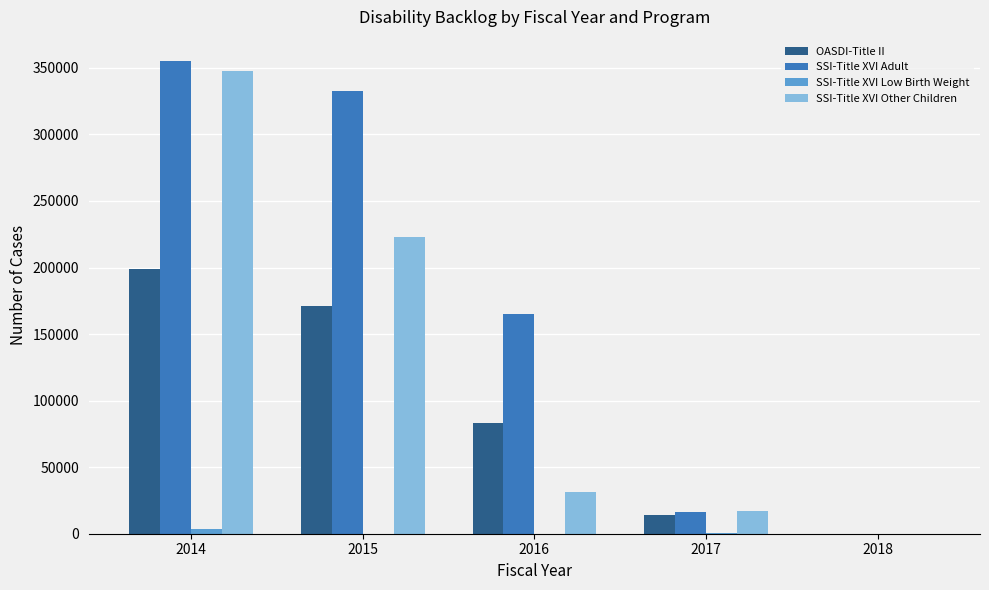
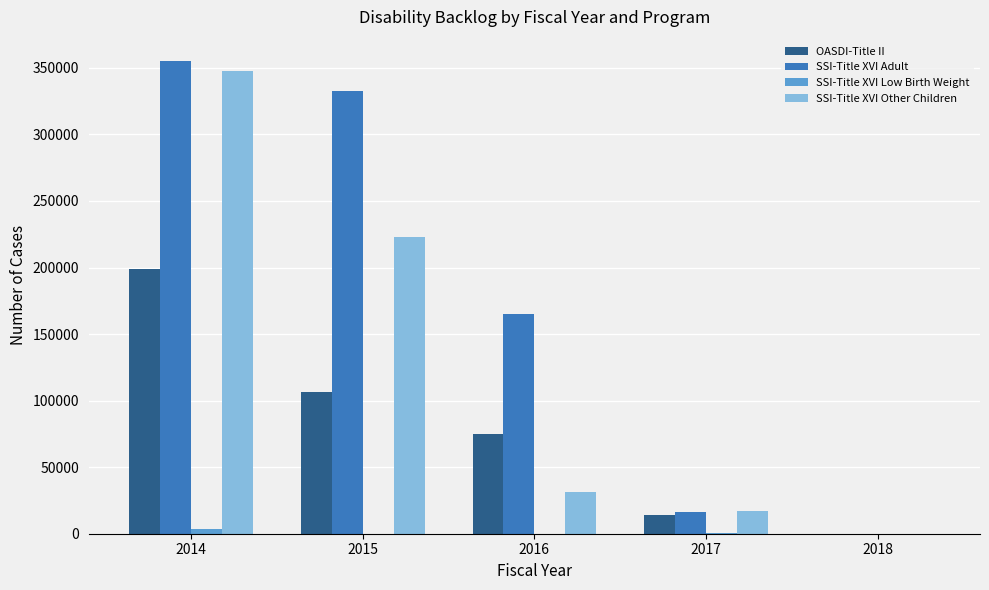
  {
    "OASDI-Title II": {
      "2014": 199000,
-     "2015": 171000,
-     "2016": 83000,
+     "2015": 106000,
+     "2016": 75000,
      "2017": 14000,
      "2018": 0
    }
  }
